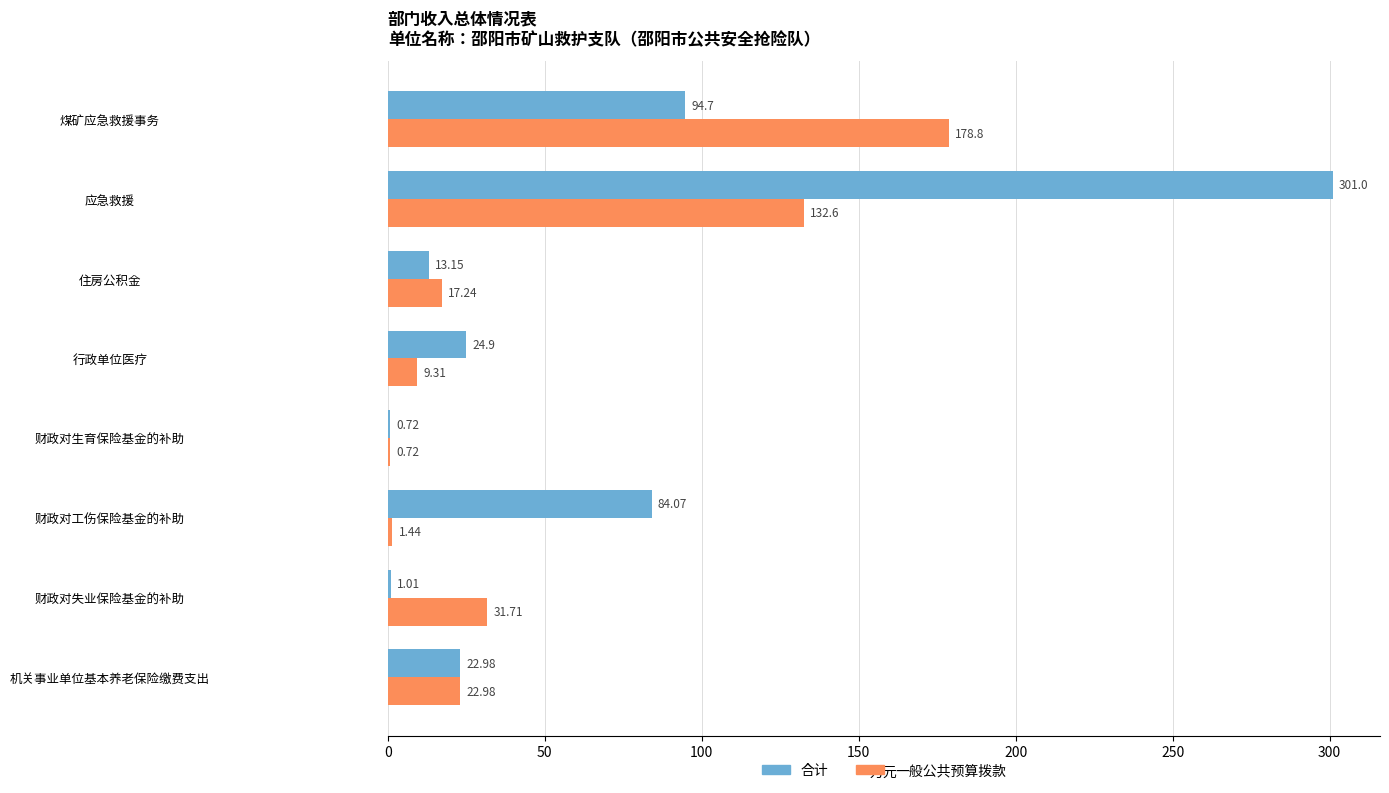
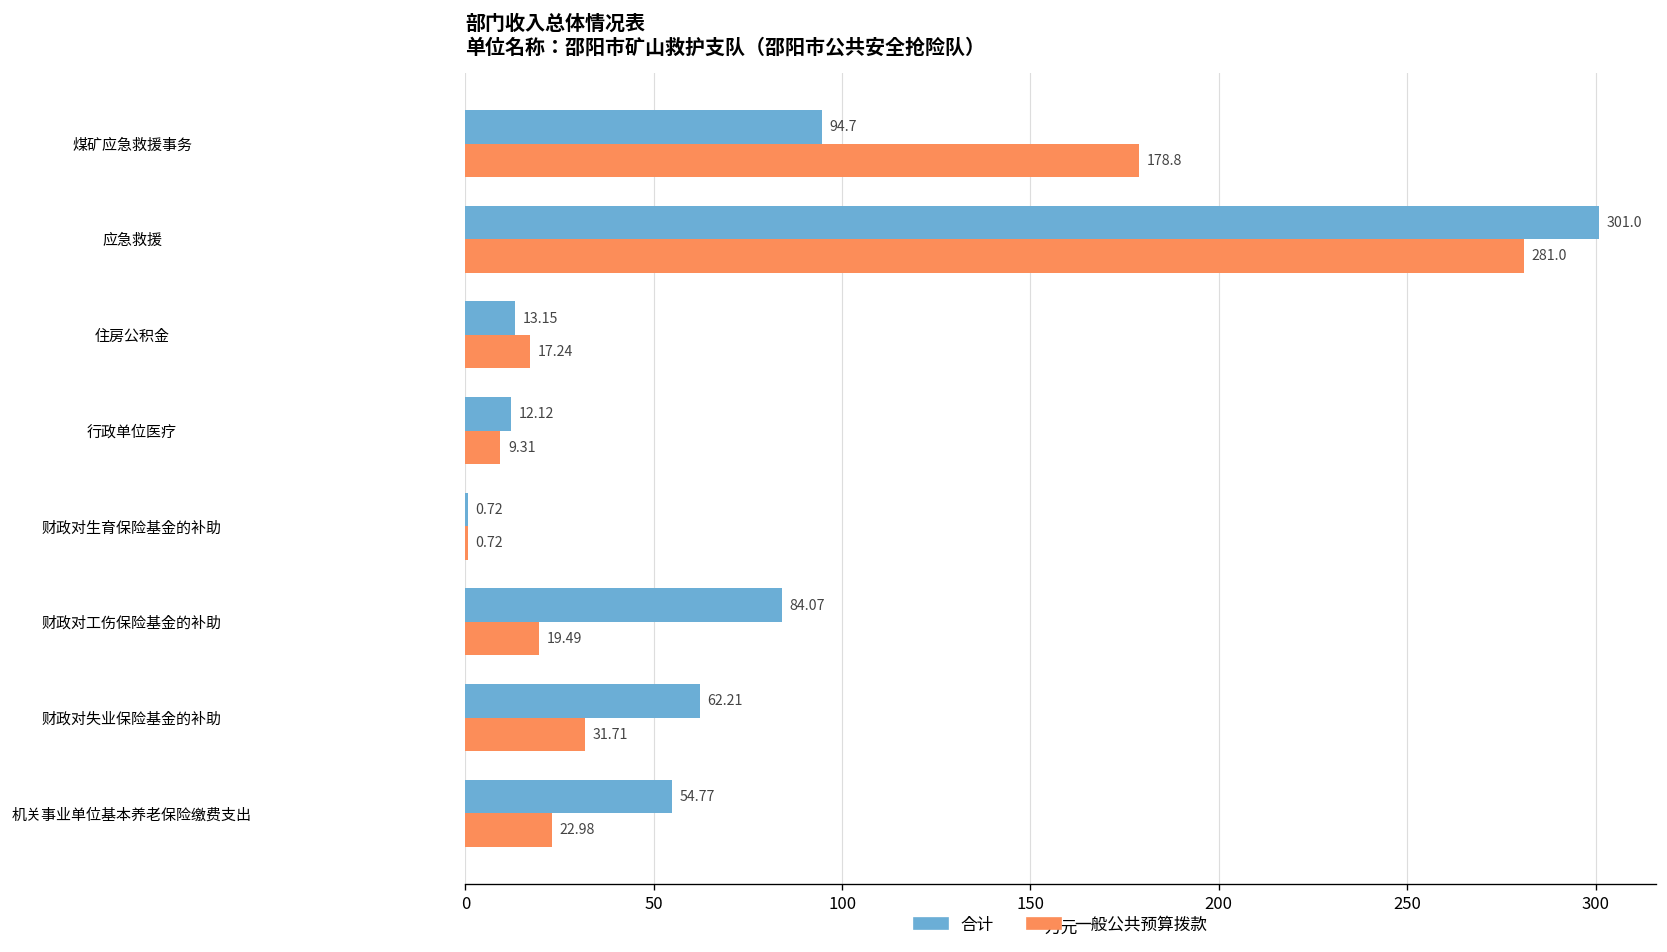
  {
    "合计": {
      "煤矿应急救援事务": 94.7,
      "应急救援": 301.0,
      "住房公积金": 13.15,
-     "行政单位医疗": 24.9,
+     "行政单位医疗": 12.12,
      "财政对生育保险基金的补助": 0.72,
      "财政对工伤保险基金的补助": 84.07,
-     "财政对失业保险基金的补助": 1.01,
-     "机关事业单位基本养老保险缴费支出": 22.98
+     "财政对失业保险基金的补助": 62.21,
+     "机关事业单位基本养老保险缴费支出": 54.77
    },
    "一般公共预算拨款": {
      "煤矿应急救援事务": 178.8,
-     "应急救援": 132.6,
+     "应急救援": 281.0,
      "住房公积金": 17.24,
      "行政单位医疗": 9.31,
      "财政对生育保险基金的补助": 0.72,
-     "财政对工伤保险基金的补助": 1.44,
+     "财政对工伤保险基金的补助": 19.49,
      "财政对失业保险基金的补助": 31.71,
      "机关事业单位基本养老保险缴费支出": 22.98
    }
  }
